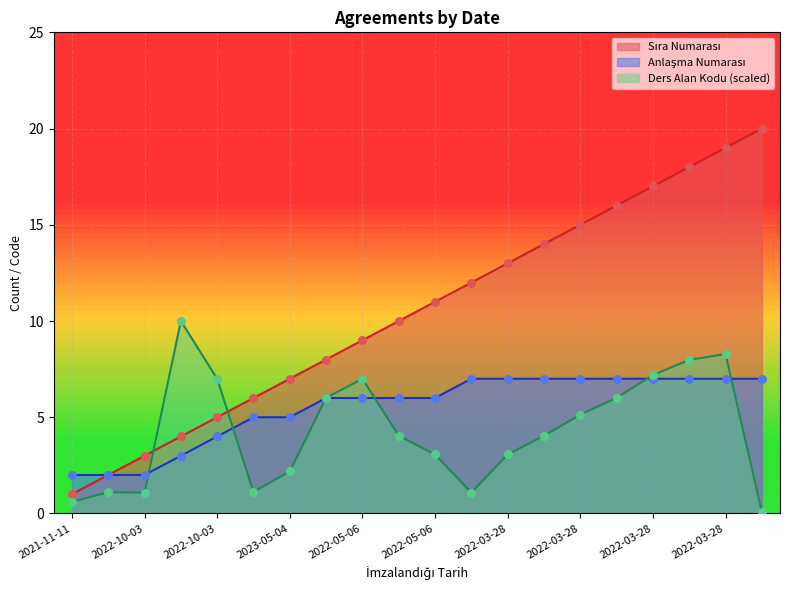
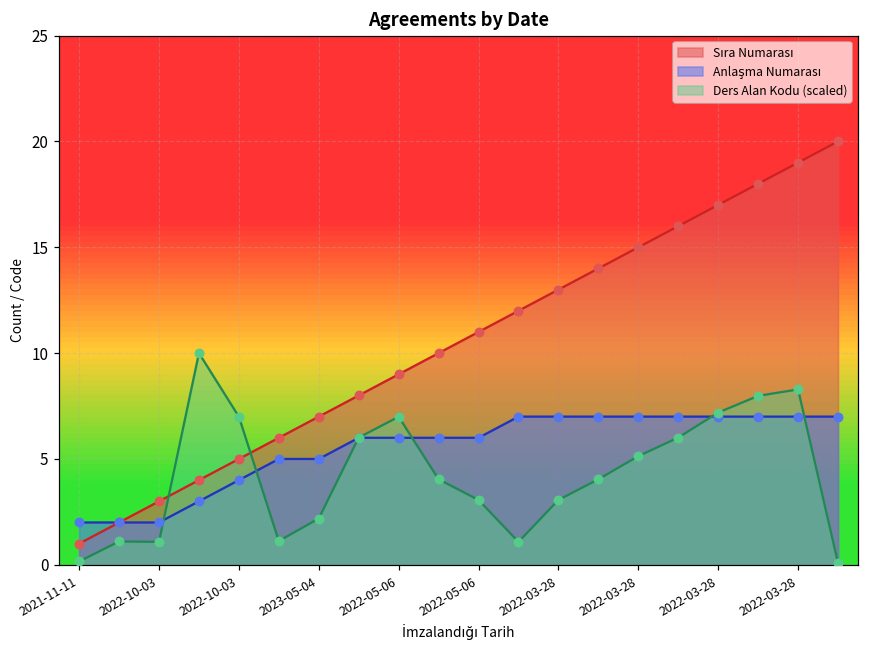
  {
    "Sıra Numarası": {
      "2021-11-11": 1.0
    },
    "Anlaşma Numarası": {
      "2021-11-11": 2.0
    },
    "Ders Alan Kodu (scaled)": {
-     "2021-11-11": 0.6
+     "2021-11-11": 0.2
    }
  }
